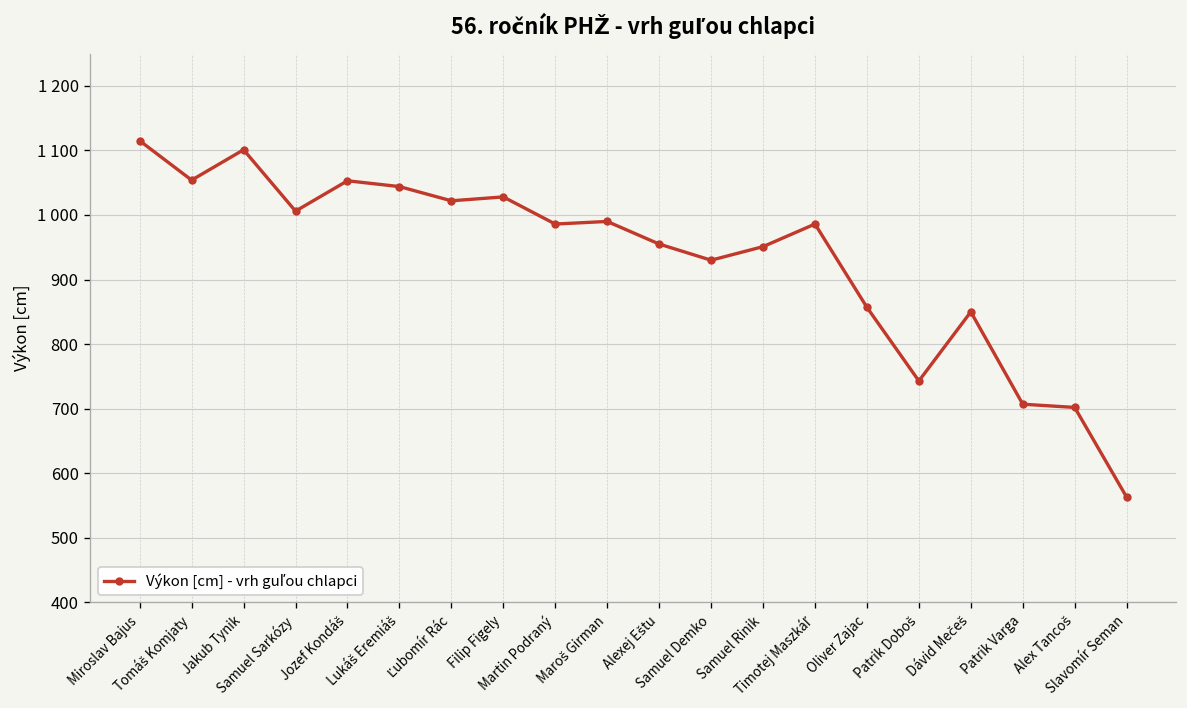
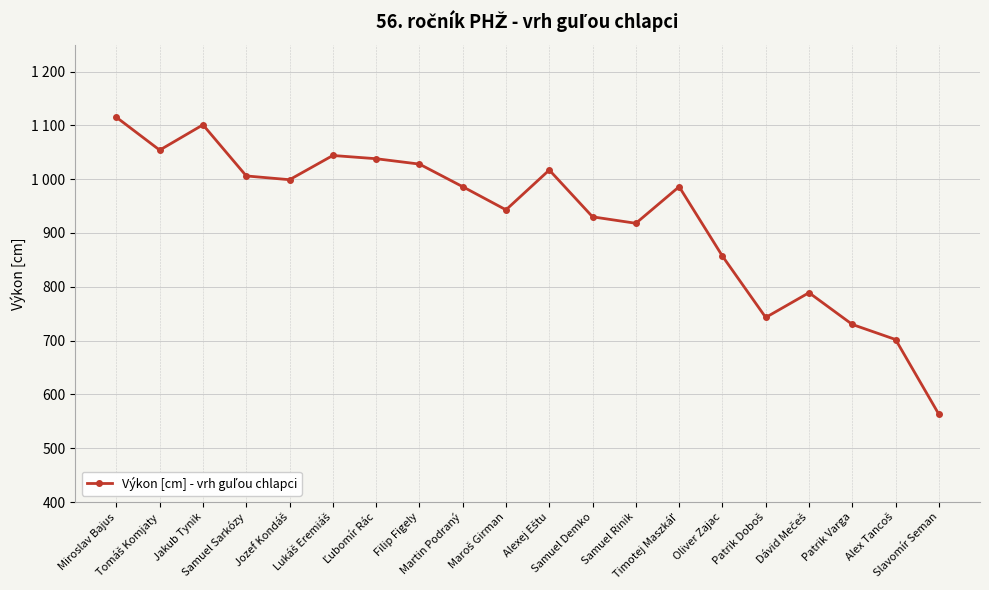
  {
    "Miroslav Bajus": 1120,
    "Tomáš Komjaty": 1050,
    "Jakub Tynik": 1100,
    "Samuel Sarkózy": 1010,
-   "Jozef Kondáš": 1050,
+   "Jozef Kondáš": 1000,
    "Lukáš Eremiáš": 1040,
-   "Ľubomír Rác": 1020,
+   "Ľubomír Rác": 1040,
    "Filip Figely": 1030,
    "Martin Podraný": 990,
-   "Maroš Girman": 990,
-   "Alexej Eštu": 960,
+   "Maroš Girman": 940,
+   "Alexej Eštu": 1020,
    "Samuel Demko": 930,
-   "Samuel Rinik": 950,
+   "Samuel Rinik": 920,
    "Timotej Maszkáľ": 990,
    "Oliver Zajac": 860,
    "Patrik Doboš": 740,
-   "Dávid Mečeš": 850,
-   "Patrik Varga": 710,
+   "Dávid Mečeš": 790,
+   "Patrik Varga": 730,
    "Alex Tancoš": 700,
    "Slavomír Seman": 560
  }
